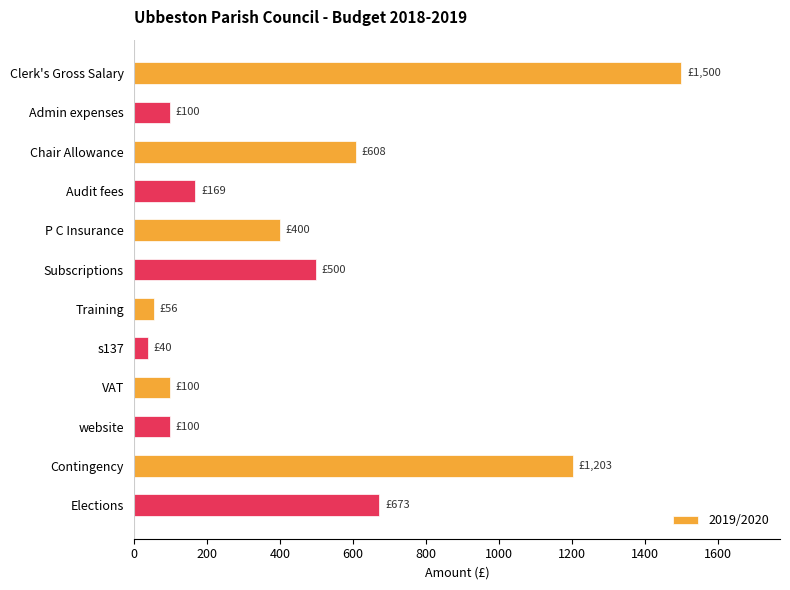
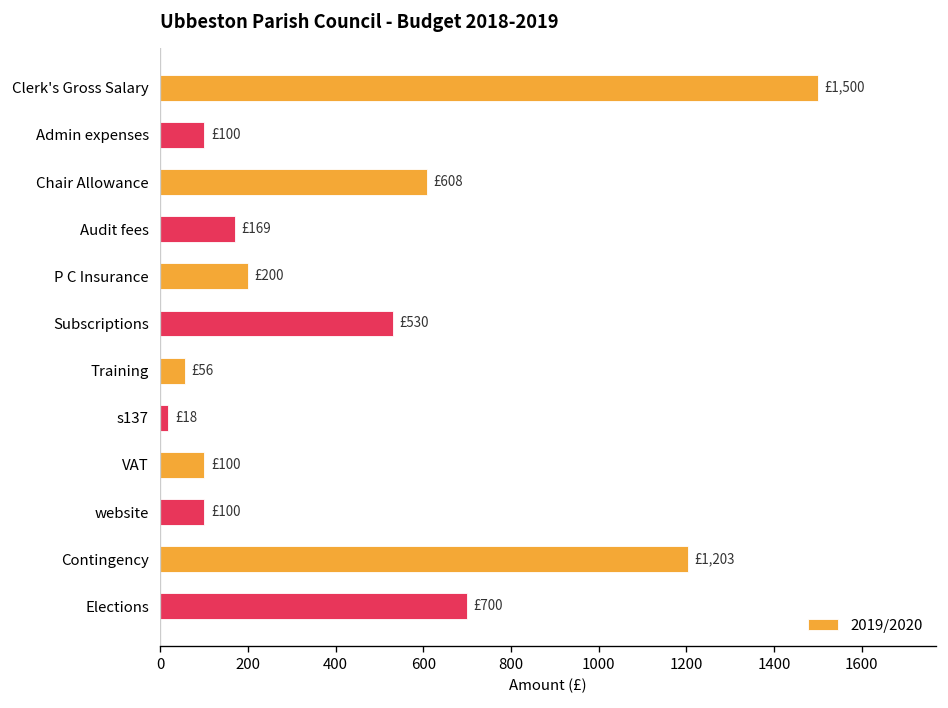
  {
    "Clerk's Gross Salary": "£1,500",
    "Admin expenses": "£100",
    "Chair Allowance": "£608",
    "Audit fees": "£169",
-   "P C Insurance": "£400",
-   "Subscriptions": "£500",
+   "P C Insurance": "£200",
+   "Subscriptions": "£530",
    "Training": "£56",
-   "s137": "£40",
+   "s137": "£18",
    "VAT": "£100",
    "website": "£100",
    "Contingency": "£1,203",
-   "Elections": "£673"
+   "Elections": "£700"
  }
